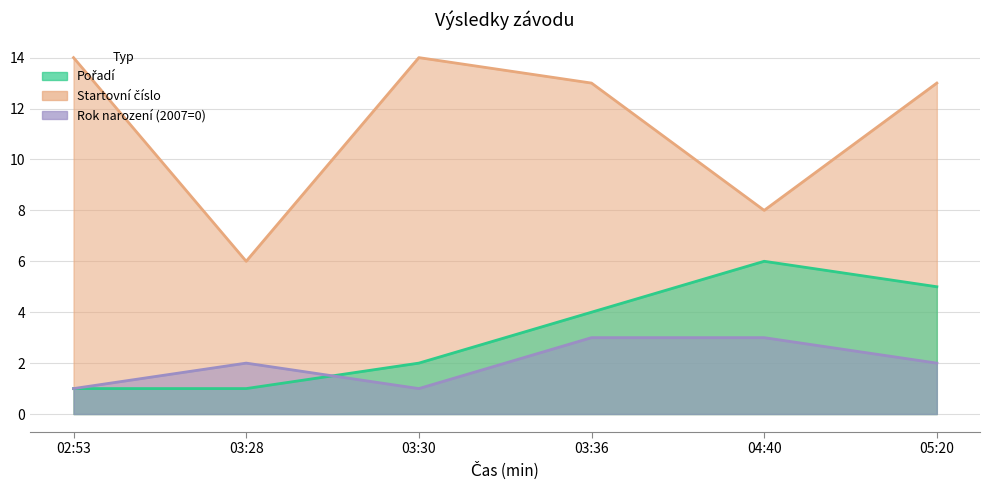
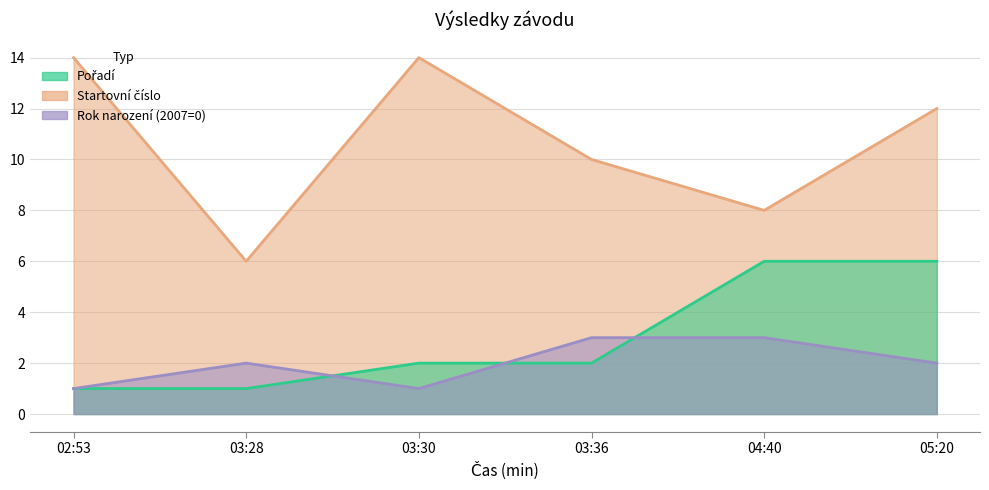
  {
    "Startovní číslo": {
      "02:53": 14,
      "03:28": 6,
      "03:30": 14,
-     "03:36": 13,
+     "03:36": 10,
      "04:40": 8,
-     "05:20": 13
+     "05:20": 12
    },
    "Pořadí": {
      "03:28": 1,
      "03:30": 2,
-     "03:36": 4,
+     "03:36": 2,
      "04:40": 6,
-     "05:20": 5
+     "05:20": 6
    },
    "Rok narození (2007=0)": {
      "03:28": 2,
      "03:30": 1,
      "03:36": 3,
      "04:40": 3,
      "05:20": 2
    }
  }
